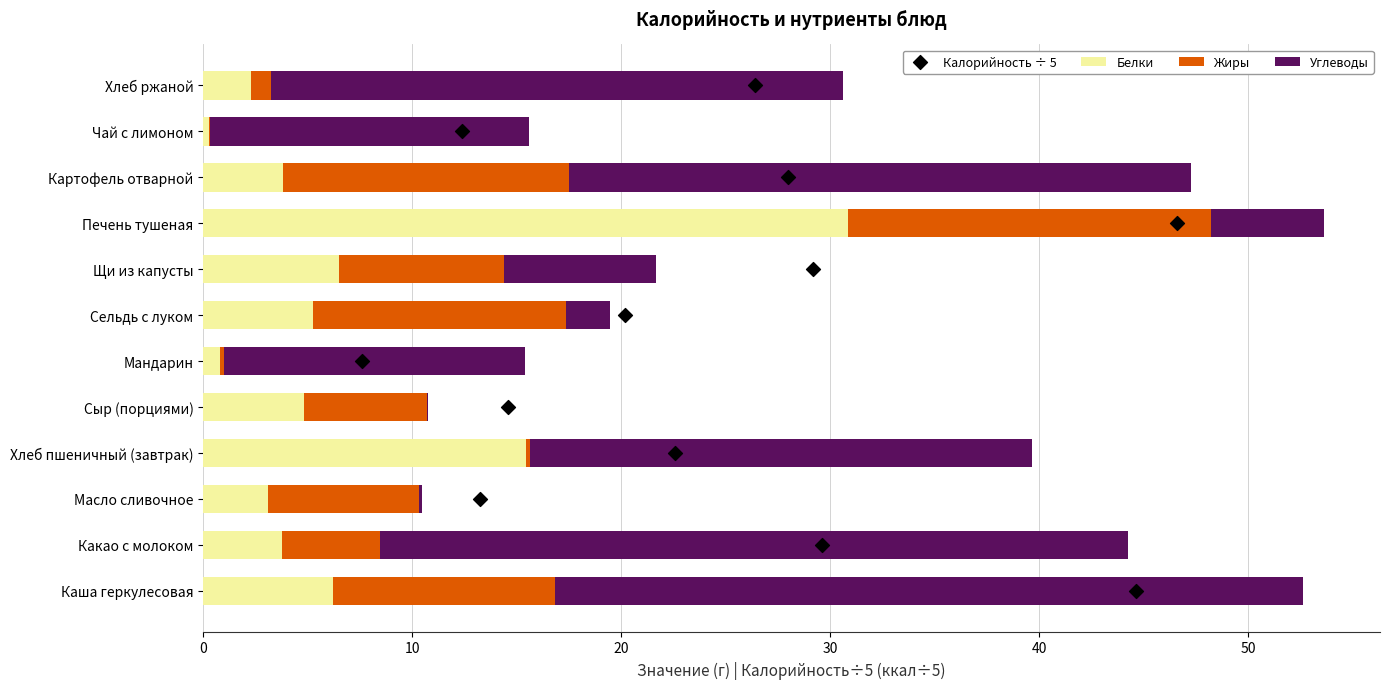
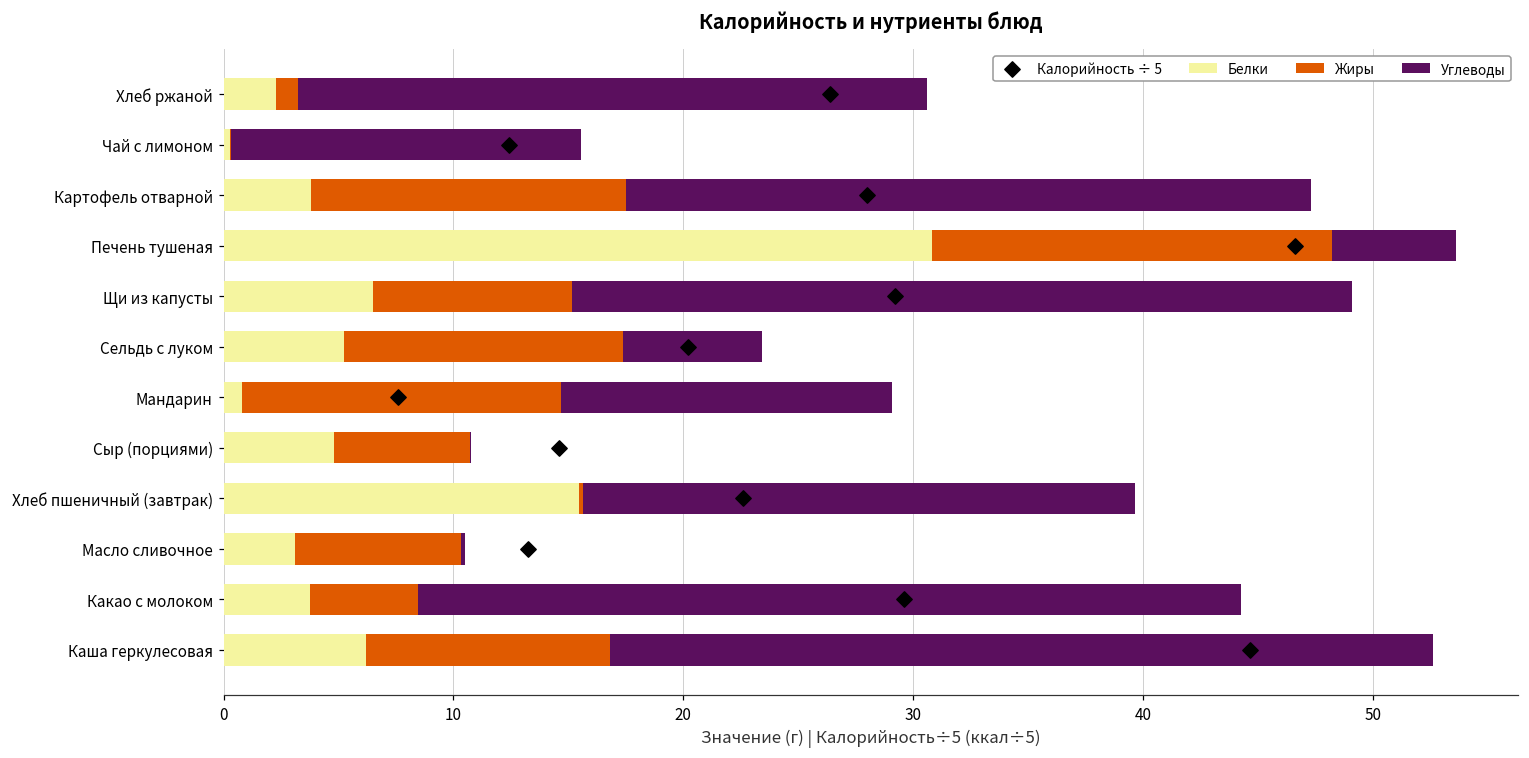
  {
    "Белки": {
      "Хлеб ржаной": 2.3,
      "Чай с лимоном": 0.3,
      "Картофель отварной": 3.8,
      "Печень тушеная": 30.8,
      "Щи из капусты": 6.5,
      "Сельдь с луком": 5.3,
      "Мандарин": 0.8,
      "Сыр (порциями)": 4.8,
      "Хлеб пшеничный (завтрак)": 15.5,
      "Масло сливочное": 3.1,
      "Какао с молоком": 3.8,
      "Каша геркулесовая": 6.2
    },
    "Жиры": {
      "Хлеб ржаной": 1.0,
      "Картофель отварной": 13.7,
      "Печень тушеная": 17.4,
-     "Щи из капусты": 7.9,
+     "Щи из капусты": 8.7,
      "Сельдь с луком": 12.1,
-     "Мандарин": 0.2,
+     "Мандарин": 13.9,
      "Сыр (порциями)": 5.9,
      "Хлеб пшеничный (завтрак)": 0.2,
      "Масло сливочное": 7.2,
      "Какао с молоком": 4.7,
      "Каша геркулесовая": 10.6
    },
    "Углеводы": {
      "Хлеб ржаной": 27.4,
      "Чай с лимоном": 15.2,
      "Картофель отварной": 29.8,
      "Печень тушеная": 5.4,
-     "Щи из капусты": 7.3,
-     "Сельдь с луком": 2.1,
+     "Щи из капусты": 34.0,
+     "Сельдь с луком": 6.1,
      "Мандарин": 14.4,
      "Хлеб пшеничный (завтрак)": 24.0,
      "Масло сливочное": 0.1,
      "Какао с молоком": 35.8,
      "Каша геркулесовая": 35.8
    }
  }
